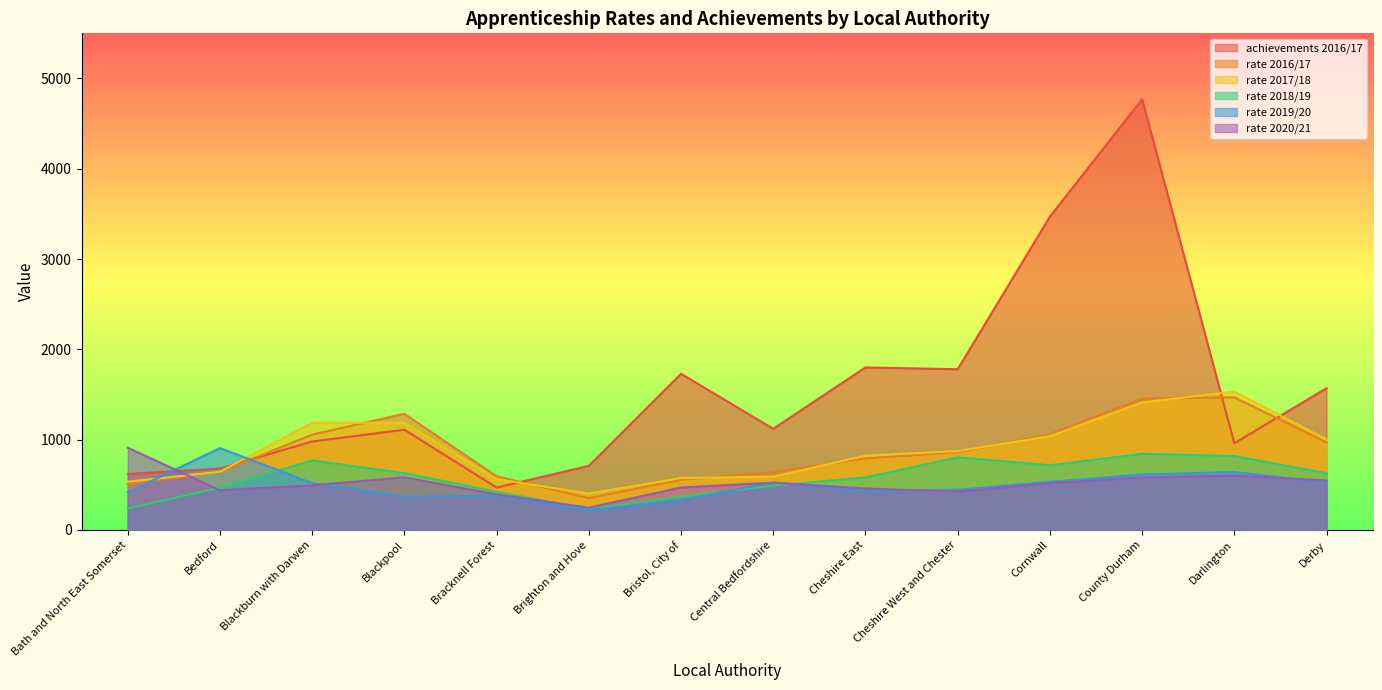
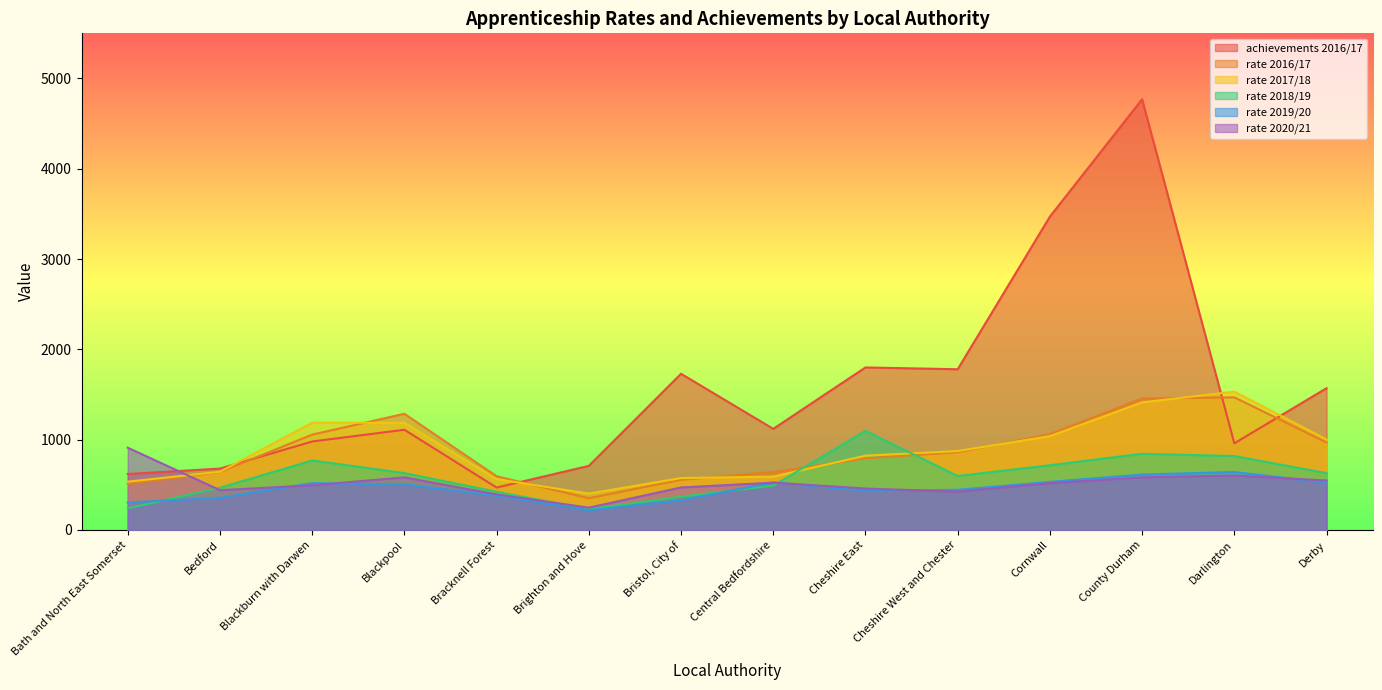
  {
    "rate 2017/18": {
      "Blackburn with Darwen": 1200,
      "Blackpool": 1200,
      "Bracknell Forest": 600,
      "Brighton and Hove": 400,
      "Central Bedfordshire": 600,
      "Cheshire East": 800,
      "County Durham": 1400,
      "Darlington": 1500,
      "Derby": 1000
    },
    "rate 2018/19": {
      "Bath and North East Somerset": 200,
      "Blackburn with Darwen": 800,
      "Blackpool": 600,
      "Bracknell Forest": 400,
      "Bristol, City of": 400,
      "Central Bedfordshire": 500,
-     "Cheshire East": 600,
-     "Cheshire West and Chester": 800,
+     "Cheshire East": 1100,
+     "Cheshire West and Chester": 600,
      "Cornwall": 700,
      "County Durham": 800,
      "Darlington": 800,
      "Derby": 600
    },
    "rate 2019/20": {
-     "Bath and North East Somerset": 400,
-     "Bedford": 900,
-     "Blackpool": 400,
+     "Bath and North East Somerset": 300,
+     "Bedford": 400,
+     "Blackpool": 500,
      "Bristol, City of": 300,
      "County Durham": 600,
      "Darlington": 600
    },
    "rate 2020/21": {
      "Bath and North East Somerset": 900,
      "Blackpool": 600,
      "Bristol, City of": 500,
      "County Durham": 600,
      "Darlington": 600
    }
  }
